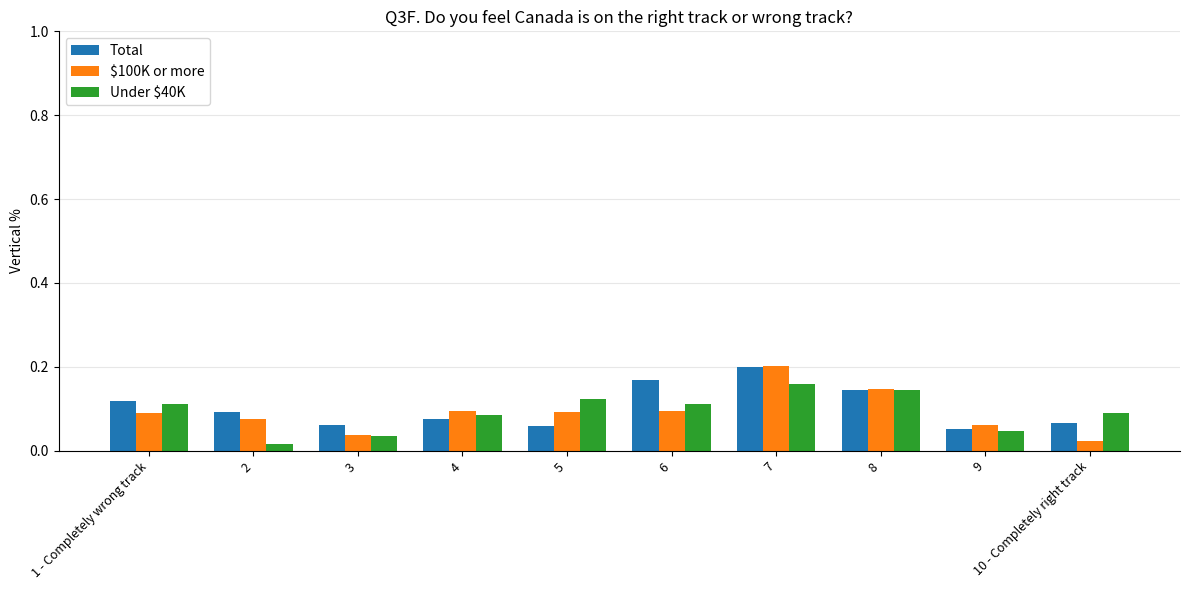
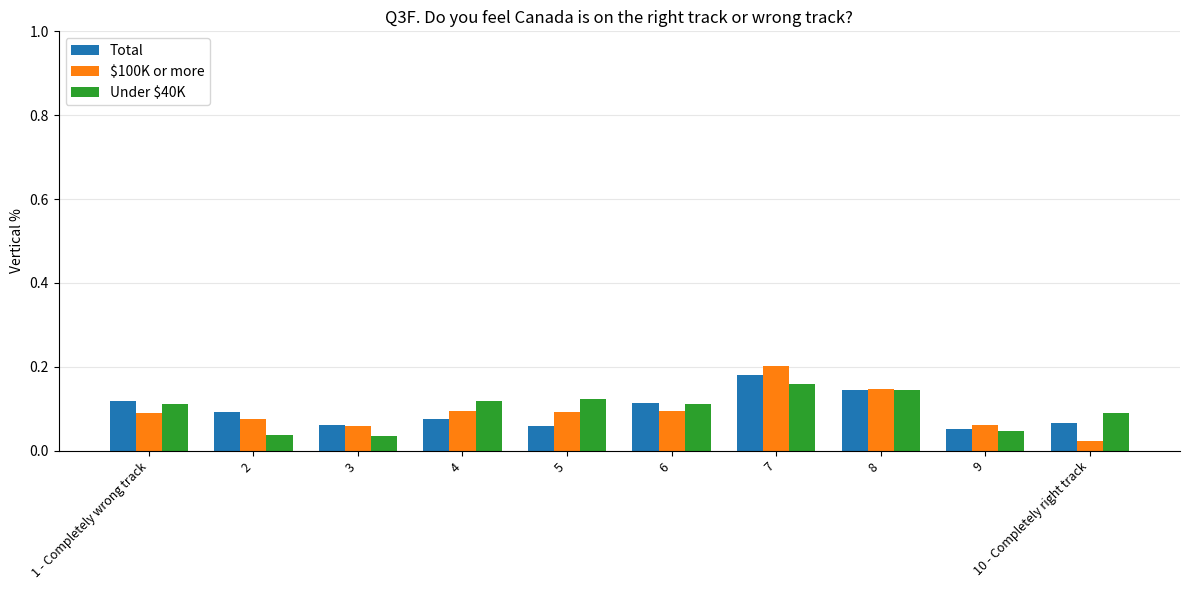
  {
    "Total": {
      "1 - Completely wrong track": 0.12,
      "2": 0.09,
      "3": 0.06,
      "4": 0.08,
      "5": 0.06,
-     "6": 0.17,
-     "7": 0.20,
+     "6": 0.11,
+     "7": 0.18,
      "8": 0.14,
      "9": 0.05,
      "10 - Completely right track": 0.07
    },
    "$100K or more": {
      "1 - Completely wrong track": 0.09,
      "2": 0.07,
-     "3": 0.04,
+     "3": 0.06,
      "4": 0.09,
      "5": 0.09,
      "6": 0.10,
      "7": 0.20,
      "8": 0.15,
      "9": 0.06,
      "10 - Completely right track": 0.02
    },
    "Under $40K": {
      "1 - Completely wrong track": 0.11,
-     "2": 0.02,
+     "2": 0.04,
      "3": 0.04,
-     "4": 0.09,
+     "4": 0.12,
      "5": 0.12,
      "6": 0.11,
      "7": 0.16,
      "8": 0.14,
      "9": 0.05,
      "10 - Completely right track": 0.09
    }
  }
